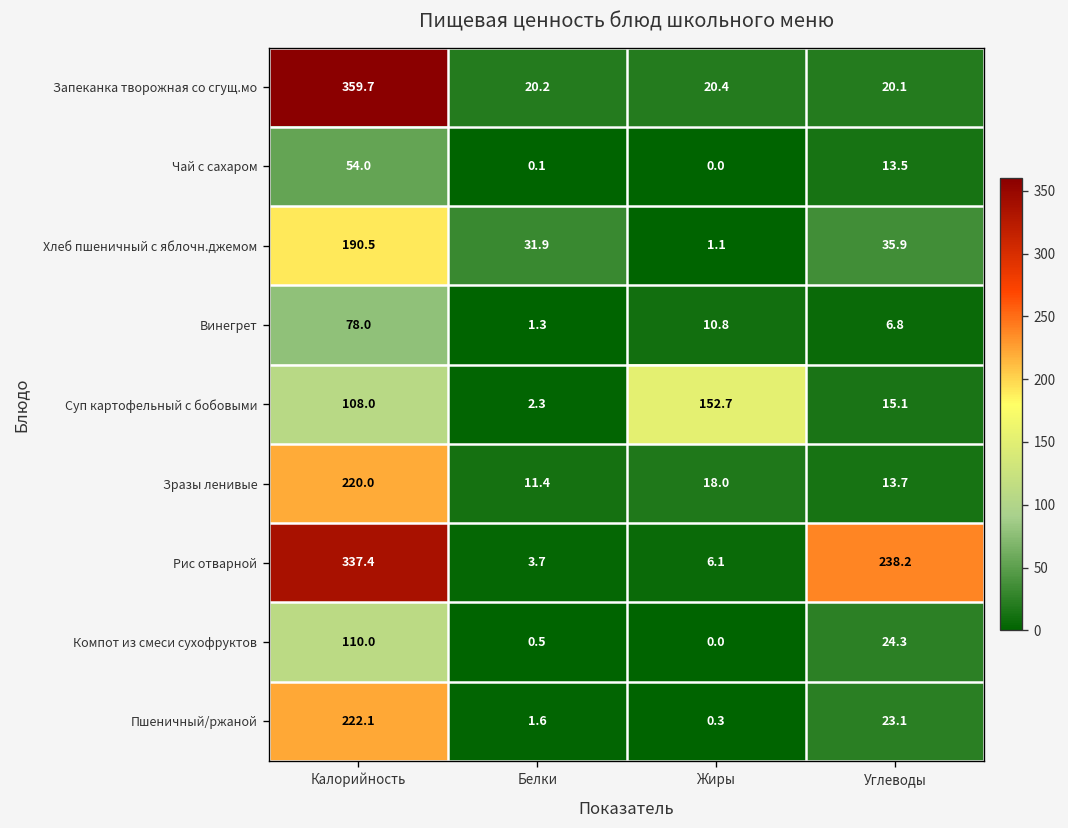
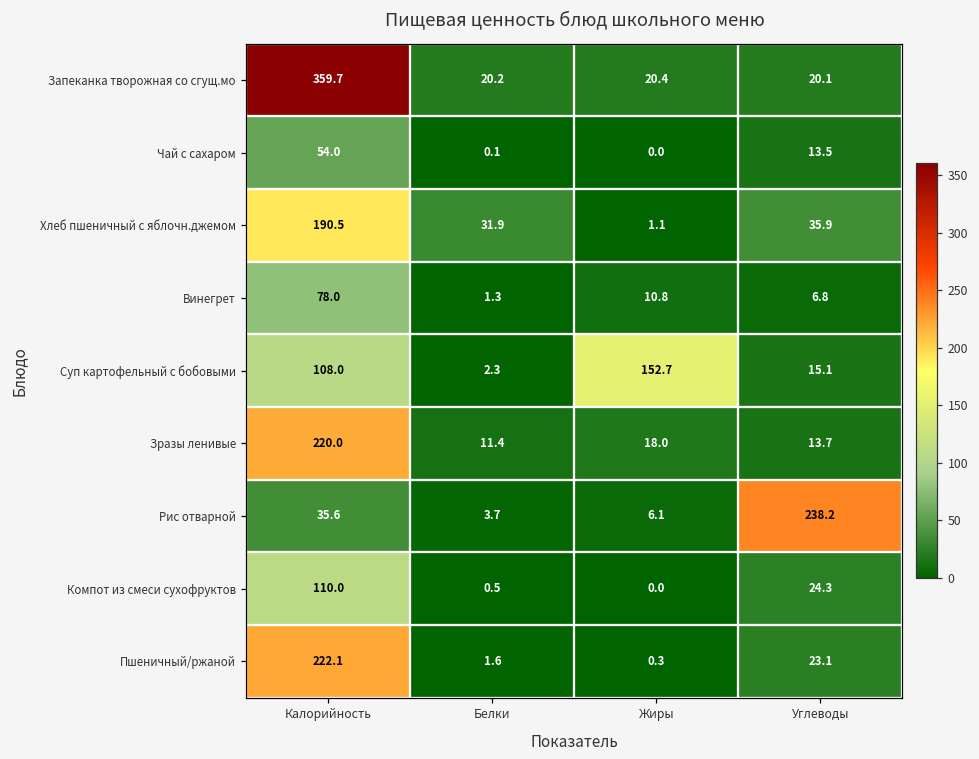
  {
    "Запеканка творожная со сгущ.мо": {
      "Калорийность": 359.7,
      "Белки": 20.2,
      "Жиры": 20.4,
      "Углеводы": 20.1
    },
    "Чай с сахаром": {
      "Калорийность": 54.0,
      "Белки": 0.1,
      "Жиры": 0.0,
      "Углеводы": 13.5
    },
    "Хлеб пшеничный с яблочн.джемом": {
      "Калорийность": 190.5,
      "Белки": 31.9,
      "Жиры": 1.1,
      "Углеводы": 35.9
    },
    "Винегрет": {
      "Калорийность": 78.0,
      "Белки": 1.3,
      "Жиры": 10.8,
      "Углеводы": 6.8
    },
    "Суп картофельный с бобовыми": {
      "Калорийность": 108.0,
      "Белки": 2.3,
      "Жиры": 152.7,
      "Углеводы": 15.1
    },
    "Зразы ленивые": {
      "Калорийность": 220.0,
      "Белки": 11.4,
      "Жиры": 18.0,
      "Углеводы": 13.7
    },
    "Рис отварной": {
-     "Калорийность": 337.4,
+     "Калорийность": 35.6,
      "Белки": 3.7,
      "Жиры": 6.1,
      "Углеводы": 238.2
    },
    "Компот из смеси сухофруктов": {
      "Калорийность": 110.0,
      "Белки": 0.5,
      "Жиры": 0.0,
      "Углеводы": 24.3
    },
    "Пшеничный/ржаной": {
      "Калорийность": 222.1,
      "Белки": 1.6,
      "Жиры": 0.3,
      "Углеводы": 23.1
    }
  }
